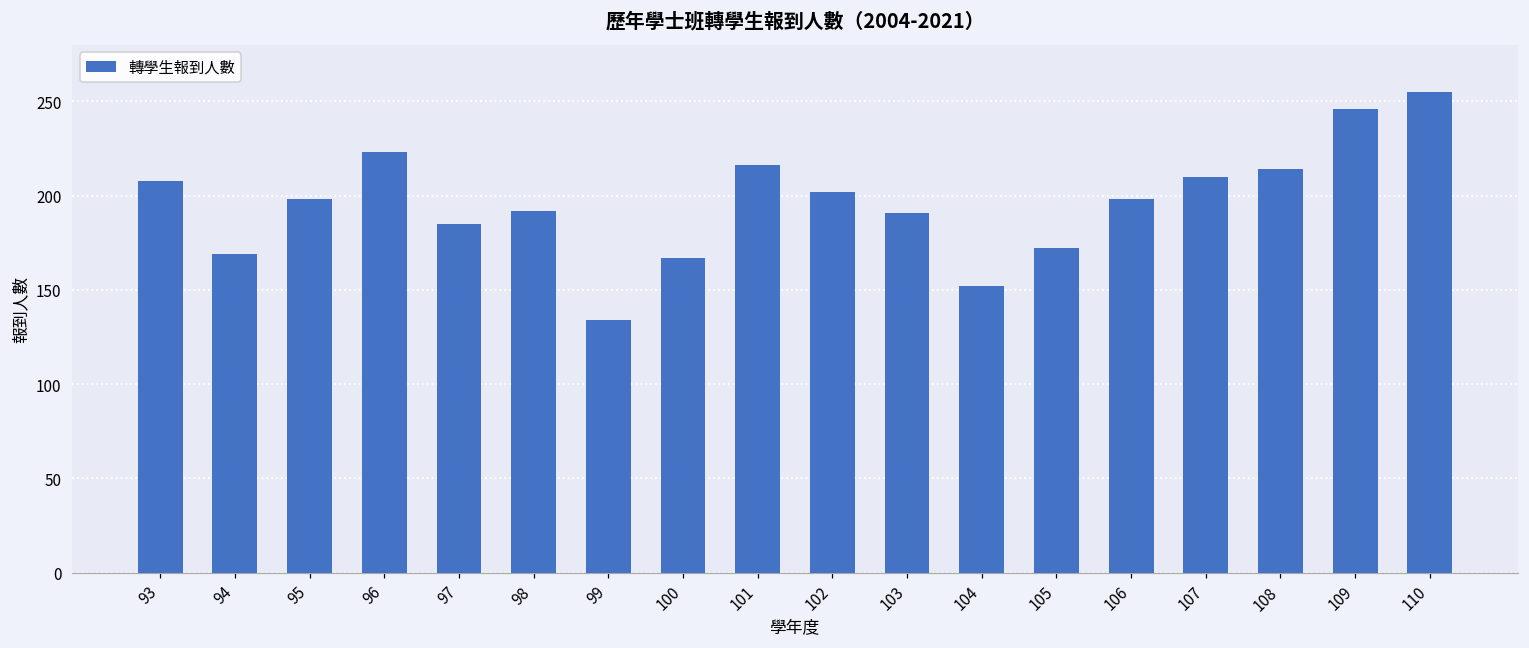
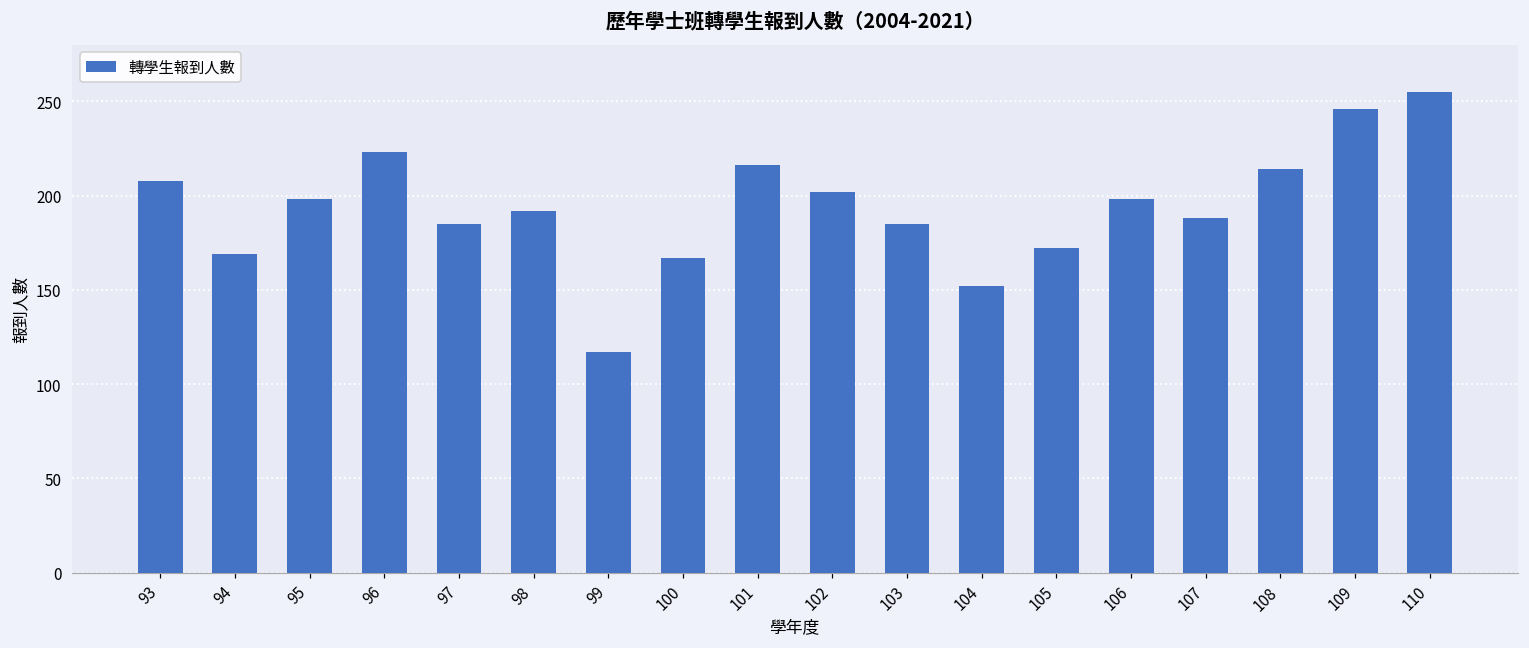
  {
    "93": 208,
    "94": 169,
    "95": 198,
    "96": 223,
    "97": 185,
    "98": 192,
-   "99": 134,
+   "99": 117,
    "100": 167,
    "101": 216,
    "102": 202,
-   "103": 191,
+   "103": 185,
    "104": 152,
    "105": 172,
    "106": 198,
-   "107": 210,
+   "107": 188,
    "108": 214,
    "109": 246,
    "110": 255
  }
